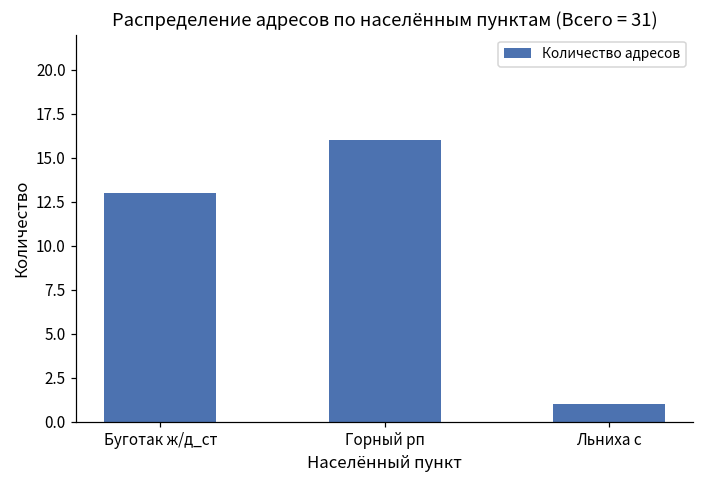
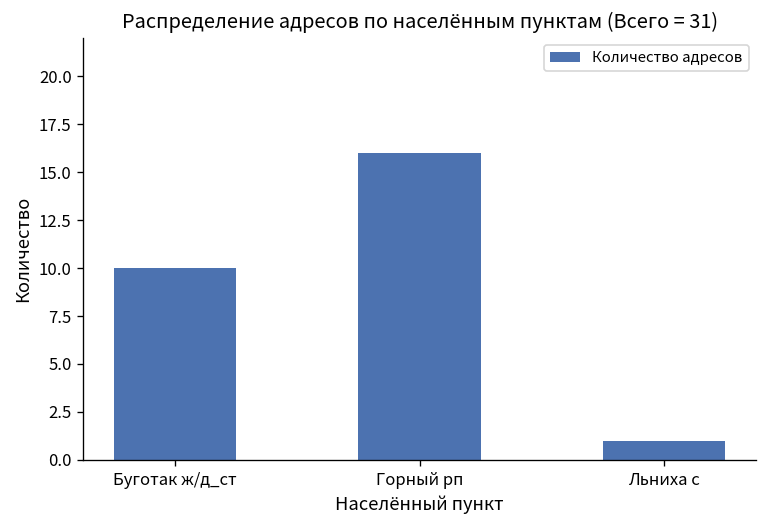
  {
-   "Буготак ж/д_ст": 13,
+   "Буготак ж/д_ст": 10,
    "Горный рп": 16,
    "Льниха с": 1
  }
